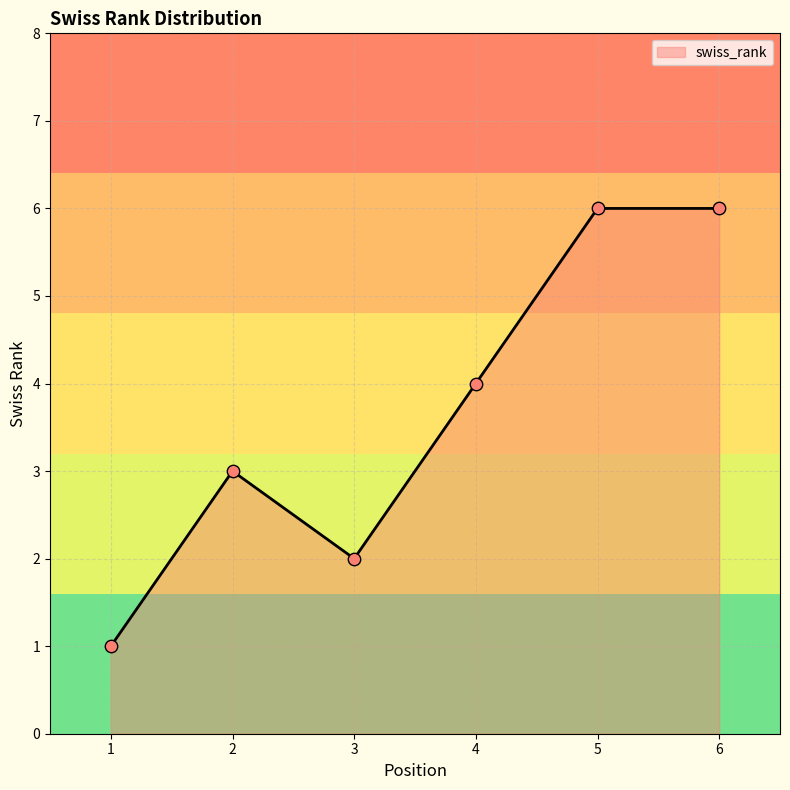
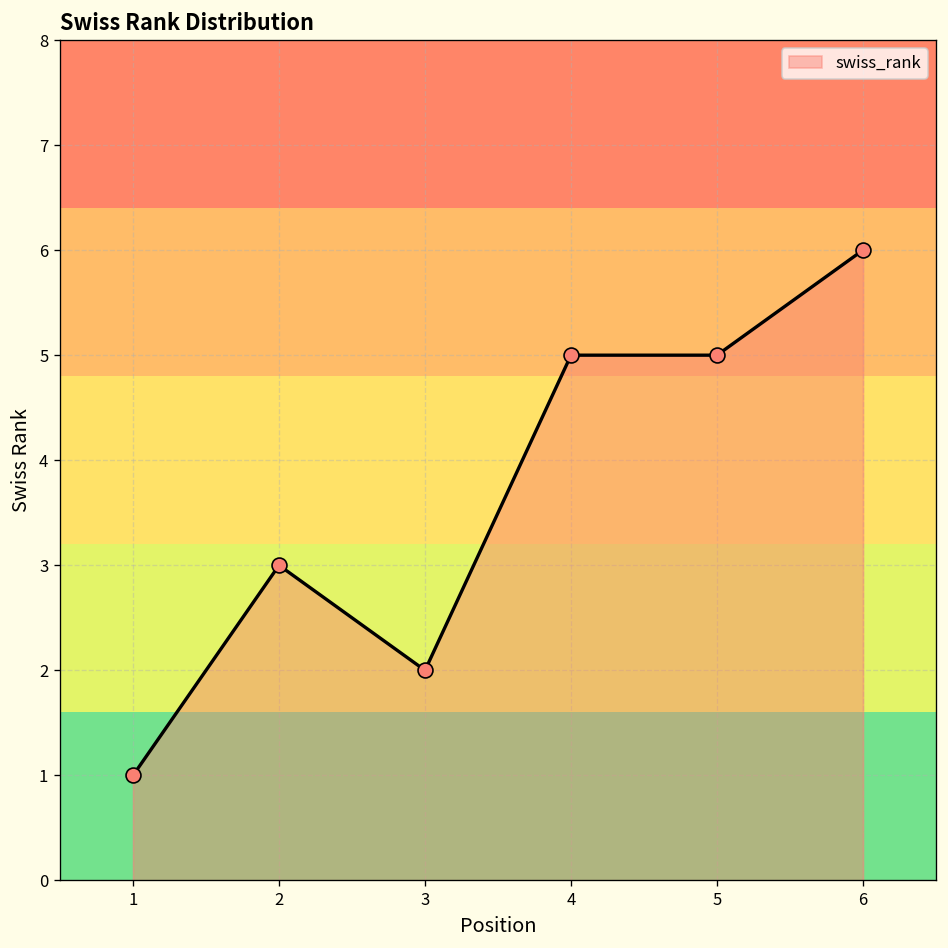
  {
    "1": 1,
    "2": 3,
    "3": 2,
-   "4": 4,
-   "5": 6,
+   "4": 5,
+   "5": 5,
    "6": 6
  }
